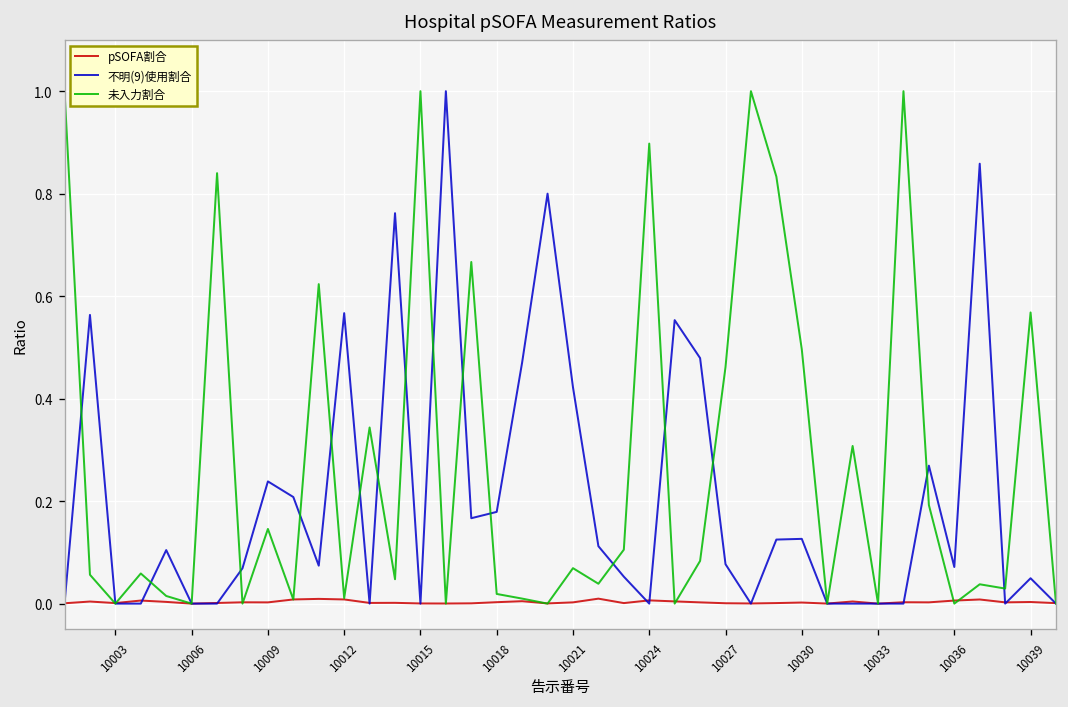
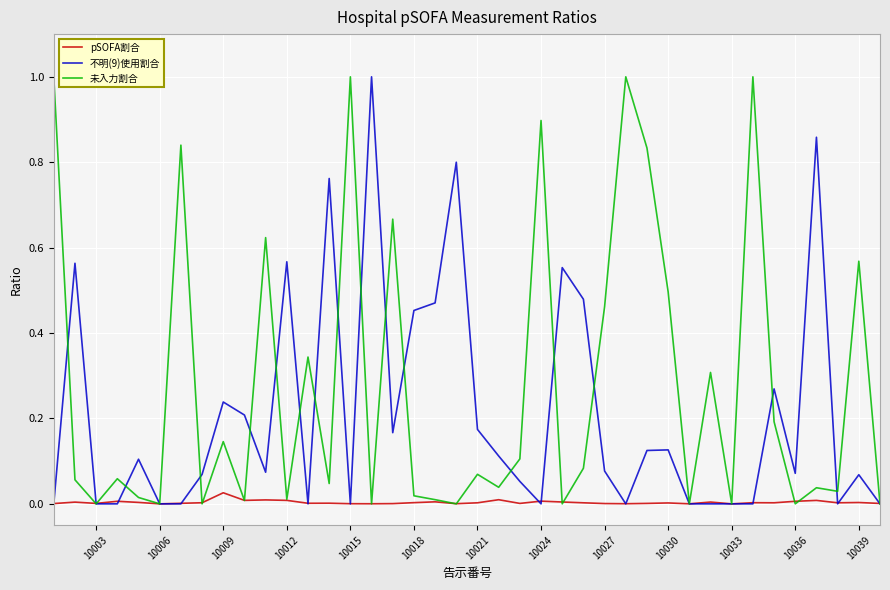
  {
    "pSOFA割合": {
-     "10009": 0.00,
+     "10009": 0.03,
      "10018": 0.00,
      "10021": 0.00,
      "10024": 0.01,
      "10027": 0.00,
      "10030": 0.00,
      "10036": 0.01,
      "10039": 0.00
    },
    "不明(9)使用割合": {
      "10009": 0.24,
      "10012": 0.57,
-     "10018": 0.18,
-     "10021": 0.42,
+     "10018": 0.45,
+     "10021": 0.17,
      "10024": 0.00,
      "10027": 0.08,
      "10030": 0.13,
      "10036": 0.07,
-     "10039": 0.05
+     "10039": 0.07
    },
    "未入力割合": {
      "10009": 0.15,
      "10015": 1.00,
      "10018": 0.02,
      "10021": 0.07,
      "10024": 0.90,
      "10027": 0.46,
      "10030": 0.50,
      "10036": 0.00,
      "10039": 0.57
    }
  }
